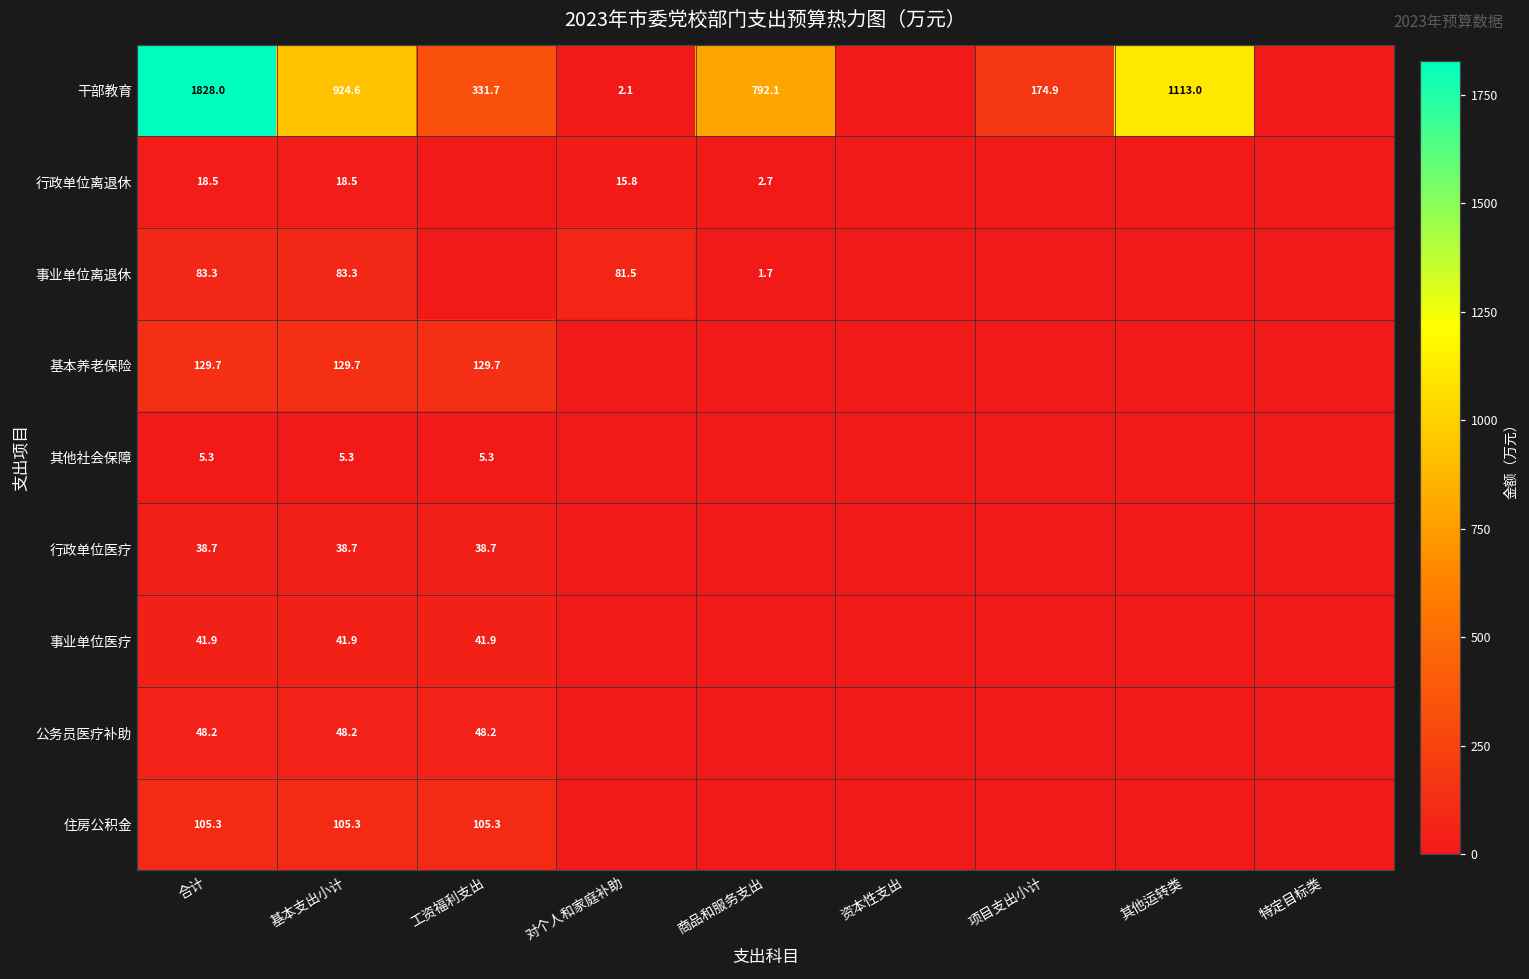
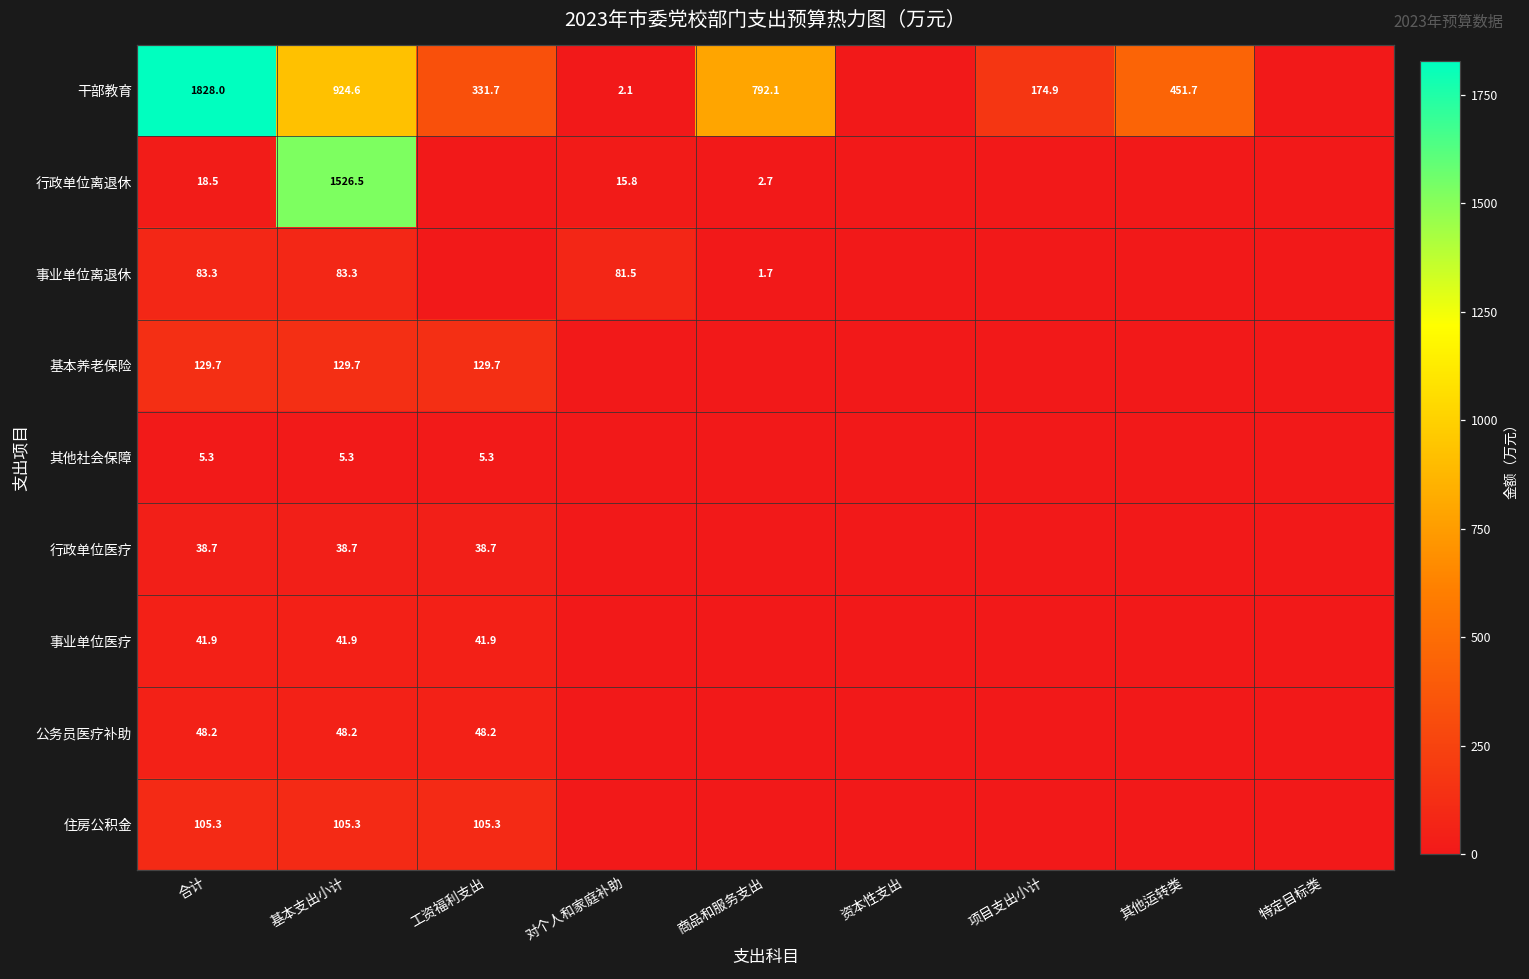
  {
    "干部教育": {
      "合计": 1828.0,
      "基本支出小计": 924.6,
      "工资福利支出": 331.7,
      "对个人和家庭补助": 2.1,
      "商品和服务支出": 792.1,
      "项目支出小计": 174.9,
-     "其他运转类": 1113.0
+     "其他运转类": 451.7
    },
    "行政单位离退休": {
      "合计": 18.5,
-     "基本支出小计": 18.5,
+     "基本支出小计": 1526.5,
      "对个人和家庭补助": 15.8,
      "商品和服务支出": 2.7
    },
    "事业单位离退休": {
      "合计": 83.3,
      "基本支出小计": 83.3,
      "对个人和家庭补助": 81.5,
      "商品和服务支出": 1.7
    },
    "基本养老保险": {
      "合计": 129.7,
      "基本支出小计": 129.7,
      "工资福利支出": 129.7
    },
    "其他社会保障": {
      "合计": 5.3,
      "基本支出小计": 5.3,
      "工资福利支出": 5.3
    },
    "行政单位医疗": {
      "合计": 38.7,
      "基本支出小计": 38.7,
      "工资福利支出": 38.7
    },
    "事业单位医疗": {
      "合计": 41.9,
      "基本支出小计": 41.9,
      "工资福利支出": 41.9
    },
    "公务员医疗补助": {
      "合计": 48.2,
      "基本支出小计": 48.2,
      "工资福利支出": 48.2
    },
    "住房公积金": {
      "合计": 105.3,
      "基本支出小计": 105.3,
      "工资福利支出": 105.3
    }
  }
